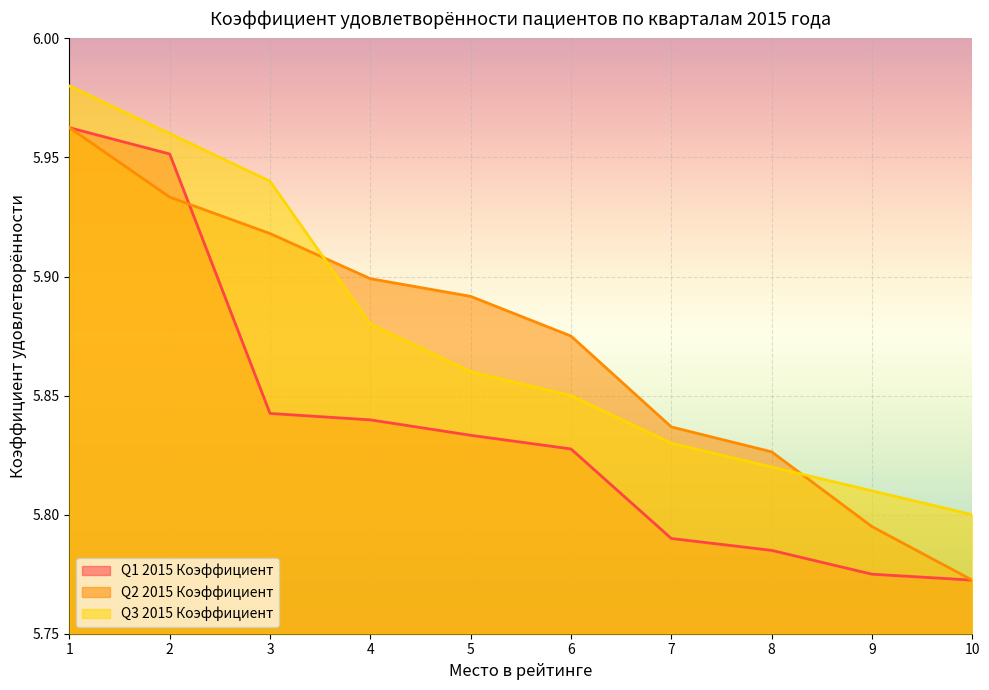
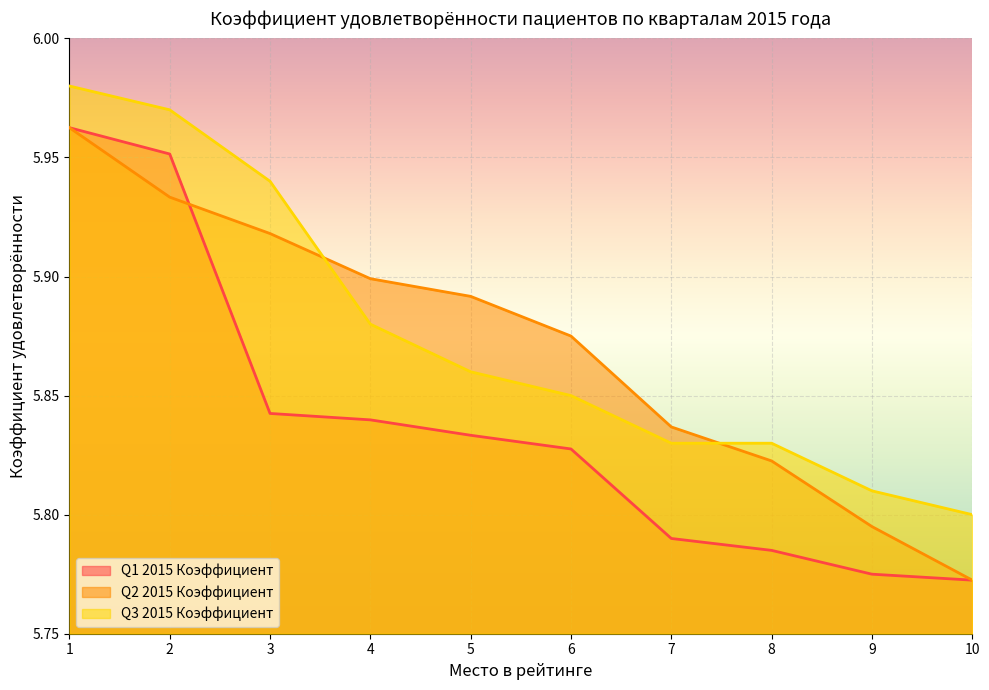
  {
    "Q1 2015 Коэффициент": {
      "2": 5.951,
      "3": 5.843,
      "4": 5.840,
      "5": 5.833,
      "6": 5.828,
      "7": 5.790,
      "8": 5.785,
      "9": 5.775
    },
    "Q2 2015 Коэффициент": {
      "2": 5.933,
      "3": 5.918,
      "4": 5.899,
      "5": 5.892,
      "6": 5.875,
      "7": 5.837,
-     "8": 5.826,
+     "8": 5.823,
      "9": 5.795
    },
    "Q3 2015 Коэффициент": {
      "1": 5.98,
-     "2": 5.96,
+     "2": 5.97,
      "3": 5.94,
      "4": 5.88,
      "5": 5.86,
      "6": 5.85,
      "7": 5.83,
-     "8": 5.82,
+     "8": 5.83,
      "9": 5.81,
      "10": 5.80
    }
  }
